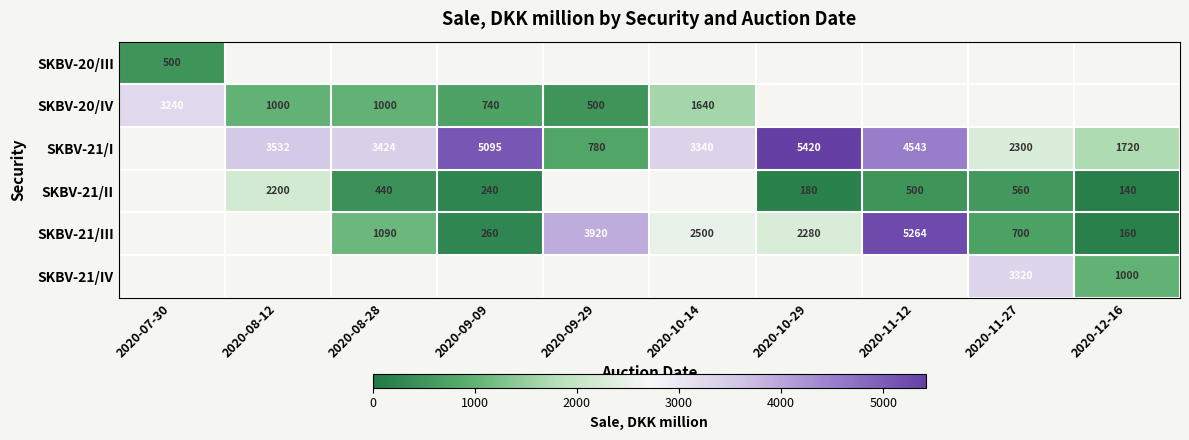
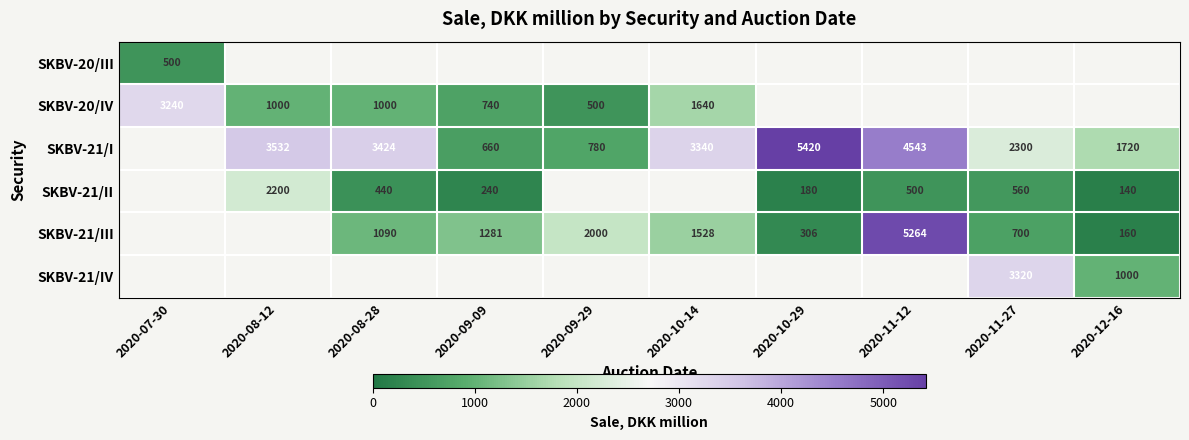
  {
    "SKBV-20/III": {
      "2020-07-30": 500
    },
    "SKBV-20/IV": {
      "2020-08-12": 1000,
      "2020-08-28": 1000,
      "2020-09-09": 740,
      "2020-09-29": 500,
      "2020-10-14": 1640
    },
    "SKBV-21/I": {
      "2020-08-12": 3532,
      "2020-08-28": 3424,
-     "2020-09-09": 5095,
+     "2020-09-09": 660,
      "2020-09-29": 780,
      "2020-10-29": 5420,
      "2020-11-12": 4543,
      "2020-11-27": 2300,
      "2020-12-16": 1720
    },
    "SKBV-21/II": {
      "2020-08-12": 2200,
      "2020-08-28": 440,
      "2020-09-09": 240,
      "2020-10-29": 180,
      "2020-11-12": 500,
      "2020-11-27": 560,
      "2020-12-16": 140
    },
    "SKBV-21/III": {
      "2020-08-28": 1090,
-     "2020-09-09": 260,
-     "2020-09-29": 3920,
-     "2020-10-14": 2500,
-     "2020-10-29": 2280,
+     "2020-09-09": 1281,
+     "2020-09-29": 2000,
+     "2020-10-14": 1528,
+     "2020-10-29": 306,
      "2020-11-12": 5264,
      "2020-11-27": 700,
      "2020-12-16": 160
    },
    "SKBV-21/IV": {
      "2020-12-16": 1000
    }
  }
